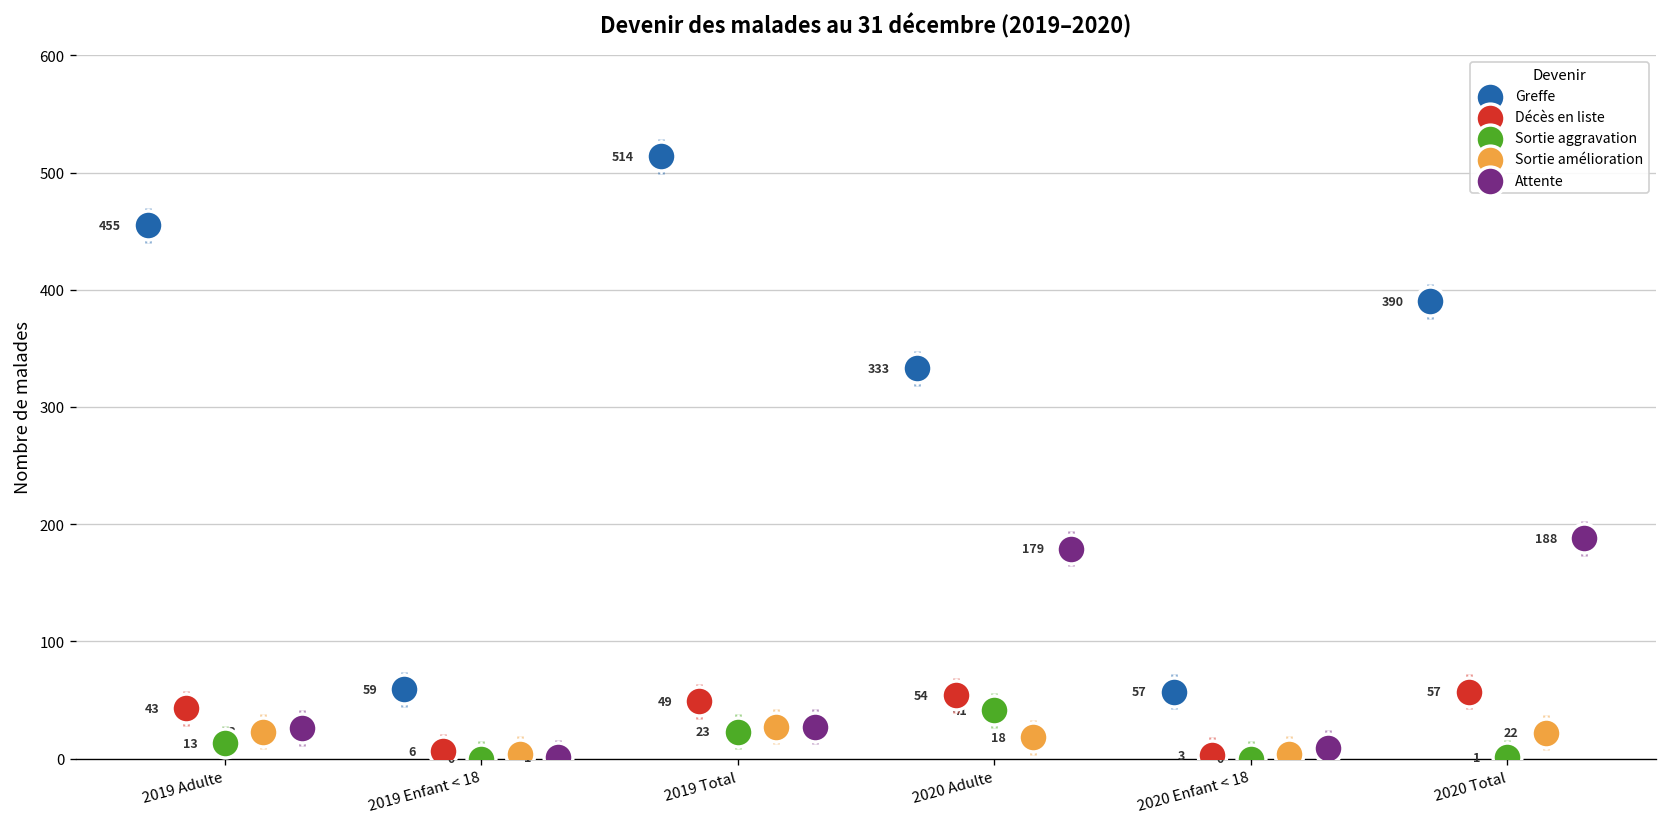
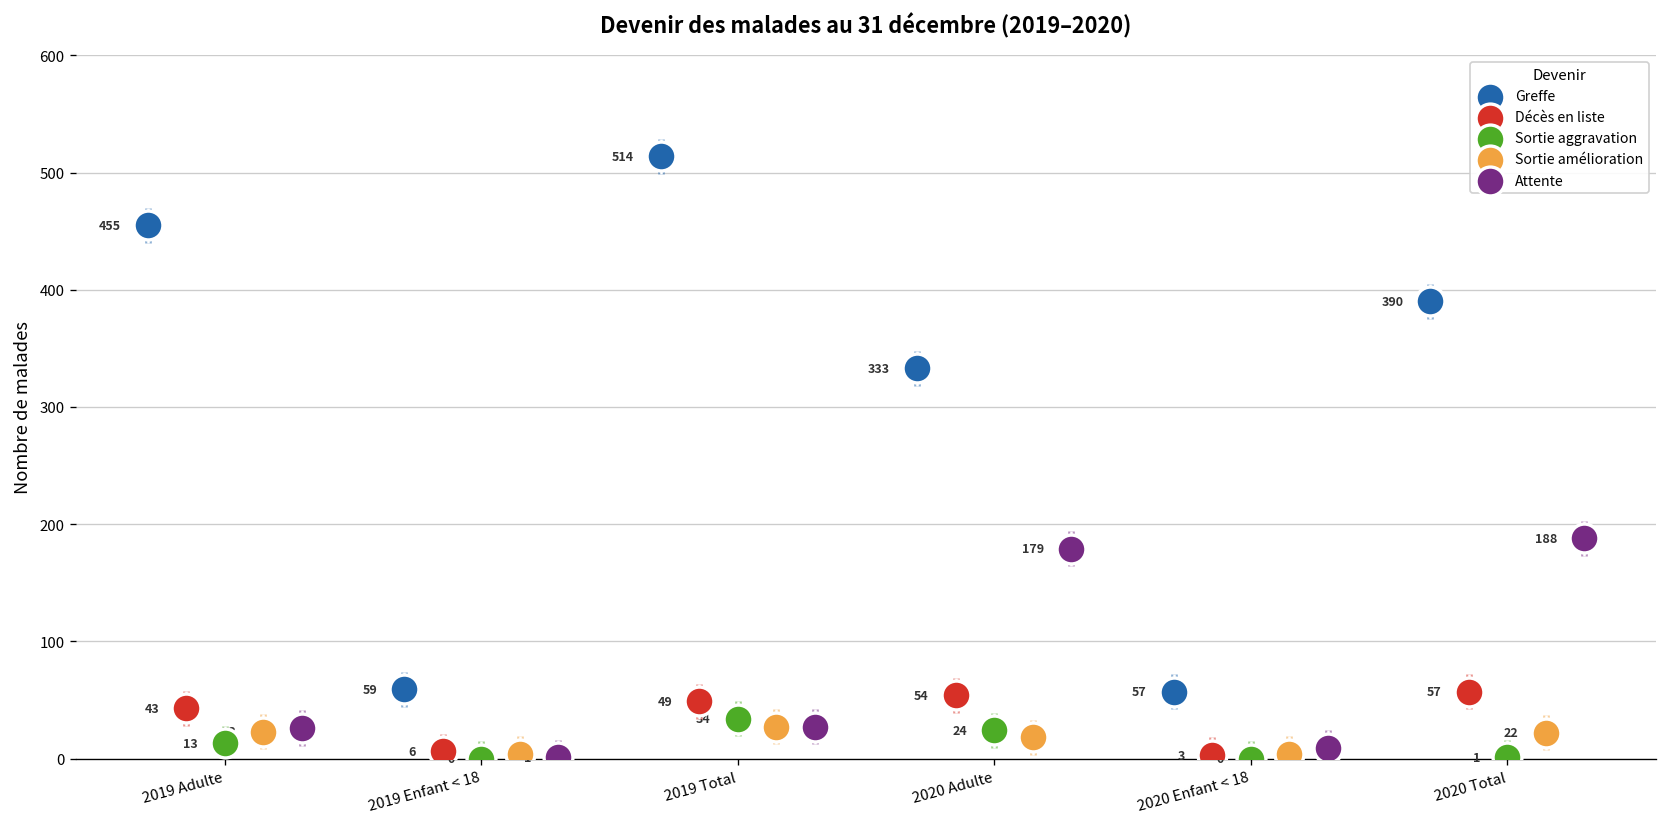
  {
    "Sortie aggravation": {
-     "2019 Total": 23,
-     "2020 Adulte": 41
+     "2019 Total": 34,
+     "2020 Adulte": 24
    }
  }
